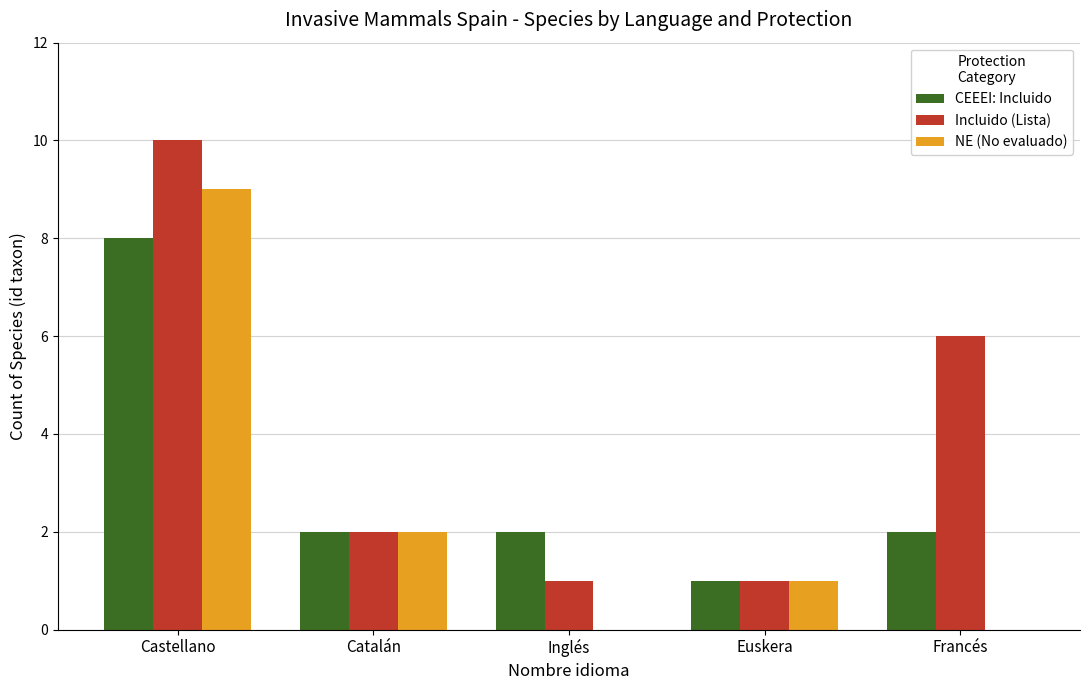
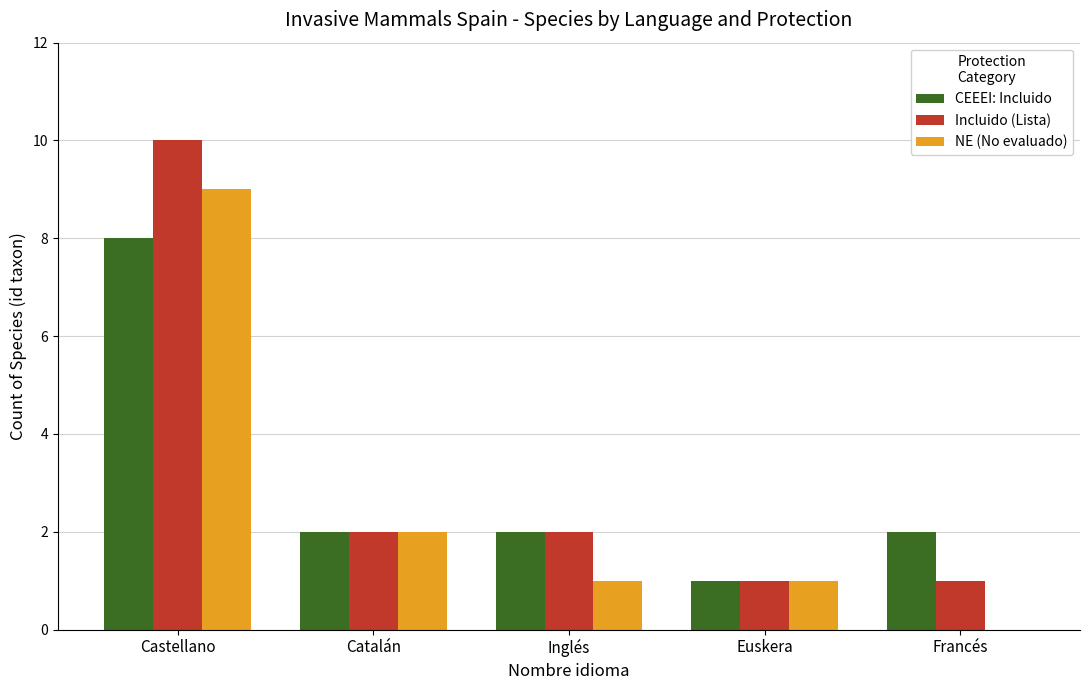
  {
    "CEEEI: Incluido": {
      "Castellano": 8,
      "Catalán": 2,
      "Inglés": 2,
      "Euskera": 1,
      "Francés": 2
    },
    "Incluido (Lista)": {
      "Castellano": 10,
      "Catalán": 2,
-     "Inglés": 1,
+     "Inglés": 2,
      "Euskera": 1,
-     "Francés": 6
+     "Francés": 1
    },
    "NE (No evaluado)": {
      "Castellano": 9,
      "Catalán": 2,
-     "Inglés": 0,
+     "Inglés": 1,
      "Euskera": 1,
      "Francés": 0
    }
  }
